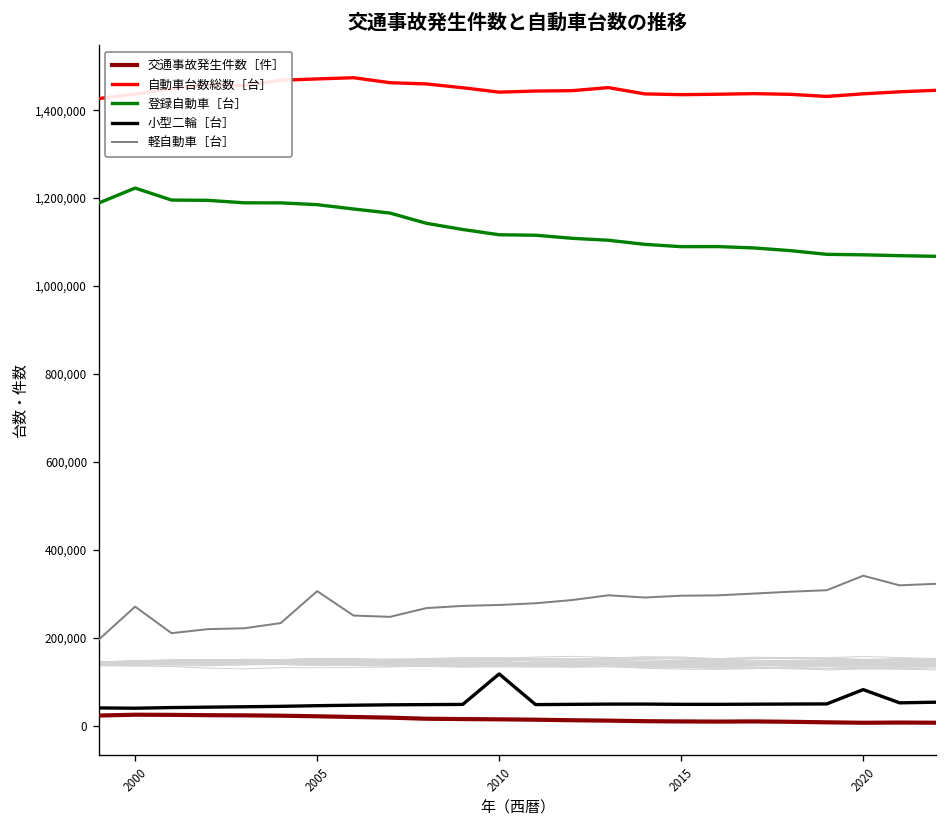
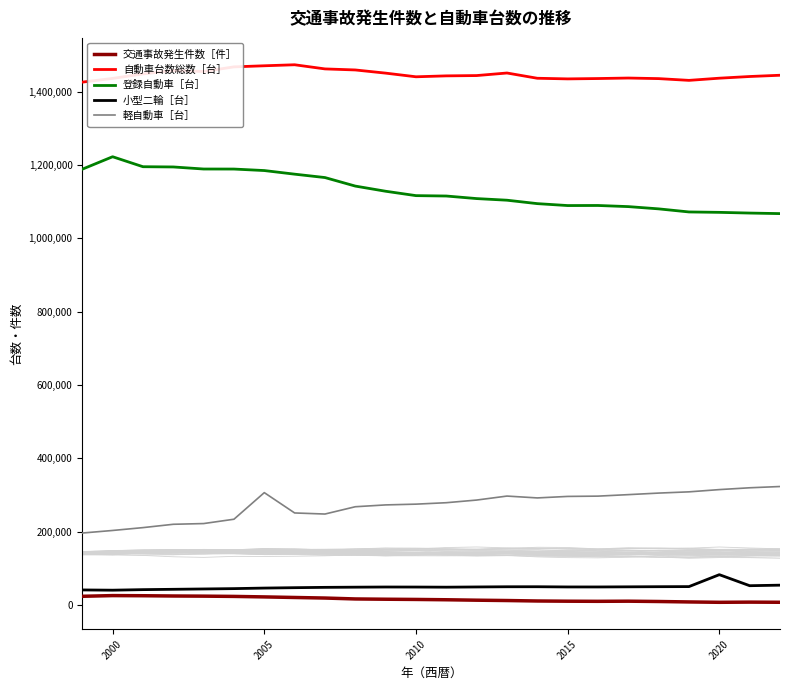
  {
    "交通事故発生件数［件］": {
      "2000": "30,000",
      "2005": "20,000",
      "2010": "20,000",
      "2015": "10,000",
      "2020": "10,000"
    },
    "自動車台数総数［台］": {
      "2005": "1,470,000",
      "2010": "1,440,000",
      "2015": "1,440,000",
      "2020": "1,440,000"
    },
    "登録自動車［台］": {
      "2000": "1,220,000",
      "2005": "1,190,000",
      "2010": "1,120,000",
      "2015": "1,090,000",
      "2020": "1,070,000"
    },
    "小型二輪［台］": {
      "2000": "40,000",
      "2005": "50,000",
-     "2010": "120,000",
+     "2010": "50,000",
      "2015": "50,000",
      "2020": "80,000"
    },
    "軽自動車［台］": {
-     "2000": "270,000",
+     "2000": "200,000",
      "2005": "310,000",
      "2010": "280,000",
      "2015": "300,000",
-     "2020": "340,000"
+     "2020": "310,000"
    }
  }
